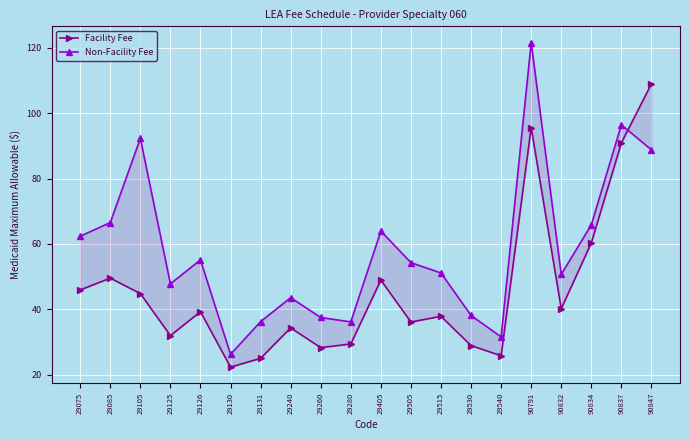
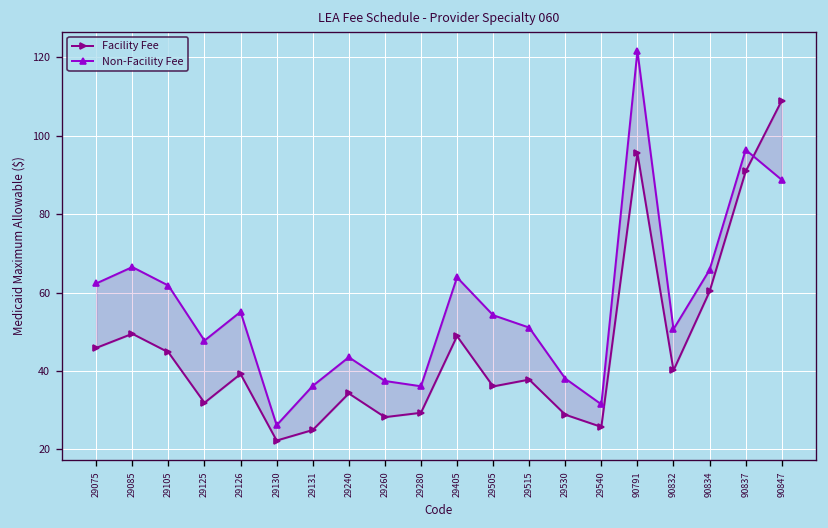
  {
    "Non-Facility Fee": {
-     "29105": 92,
+     "29105": 62,
      "90847": 89
    }
  }
